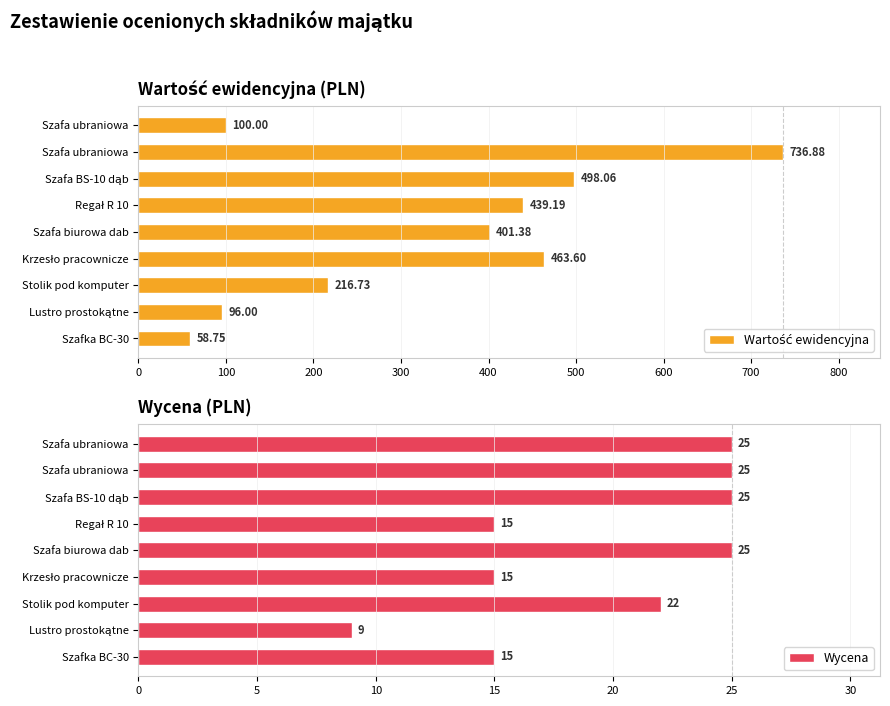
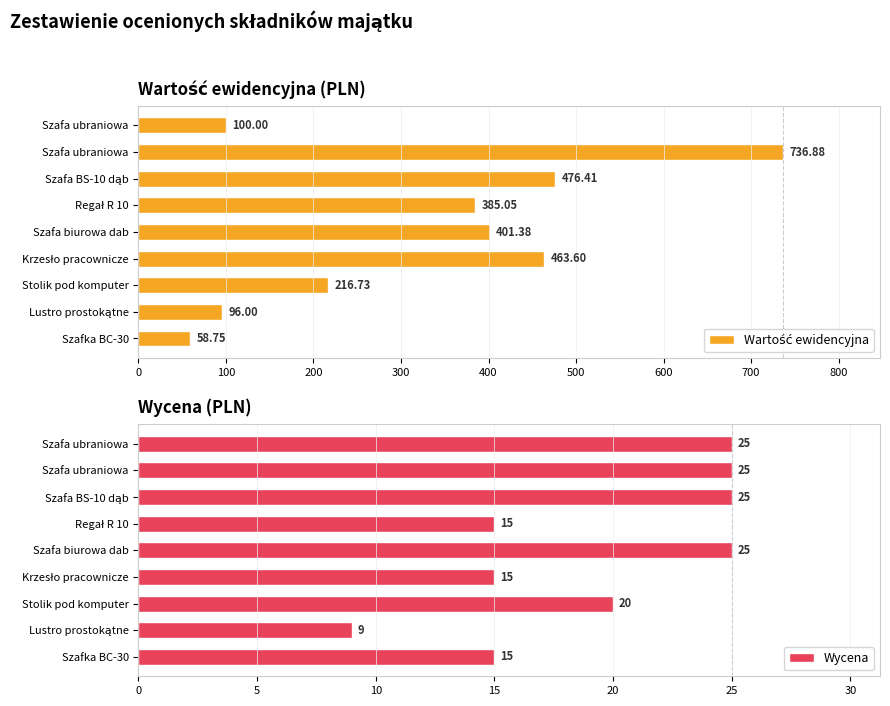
  {
    "Wartość ewidencyjna (PLN)": {
-     "Szafa BS-10 dąb": 498.06,
-     "Regał R 10": 439.19,
+     "Szafa BS-10 dąb": 476.41,
+     "Regał R 10": 385.05,
      "Szafa biurowa dab": 401.38,
      "Krzesło pracownicze": 463.60,
      "Stolik pod komputer": 216.73,
      "Lustro prostokątne": 96.00,
      "Szafka BC-30": 58.75
    },
    "Wycena (PLN)": {
      "Szafa BS-10 dąb": 25,
      "Regał R 10": 15,
      "Szafa biurowa dab": 25,
      "Krzesło pracownicze": 15,
-     "Stolik pod komputer": 22,
+     "Stolik pod komputer": 20,
      "Lustro prostokątne": 9,
      "Szafka BC-30": 15
    }
  }
